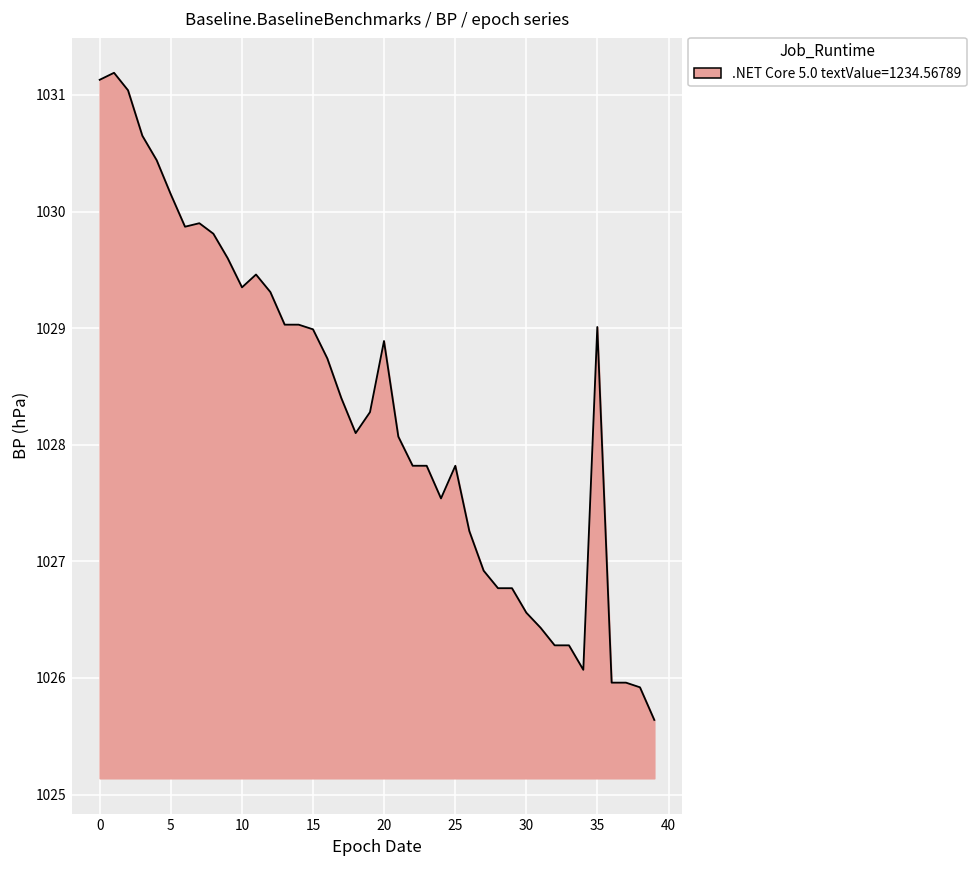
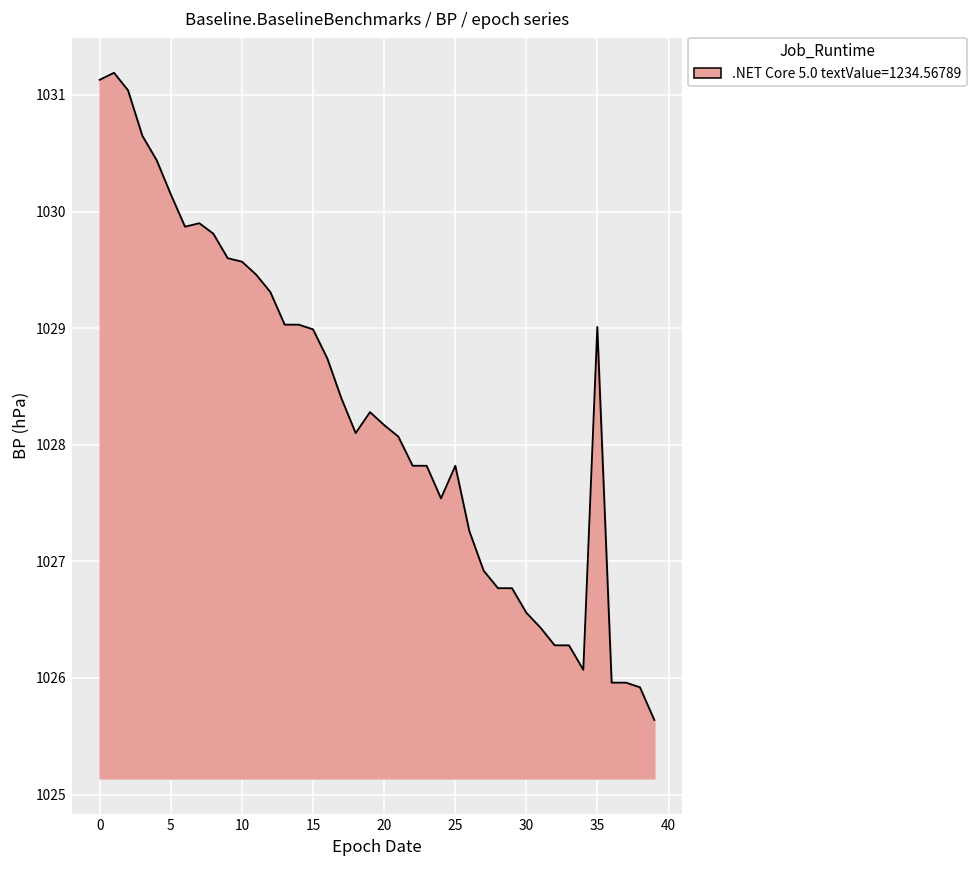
  {
    "0": 1031.13,
    "5": 1030.15,
-   "10": 1029.35,
+   "10": 1029.57,
    "15": 1028.99,
-   "20": 1028.89,
+   "20": 1028.17,
    "25": 1027.82,
    "30": 1026.56,
    "35": 1029.01
  }
